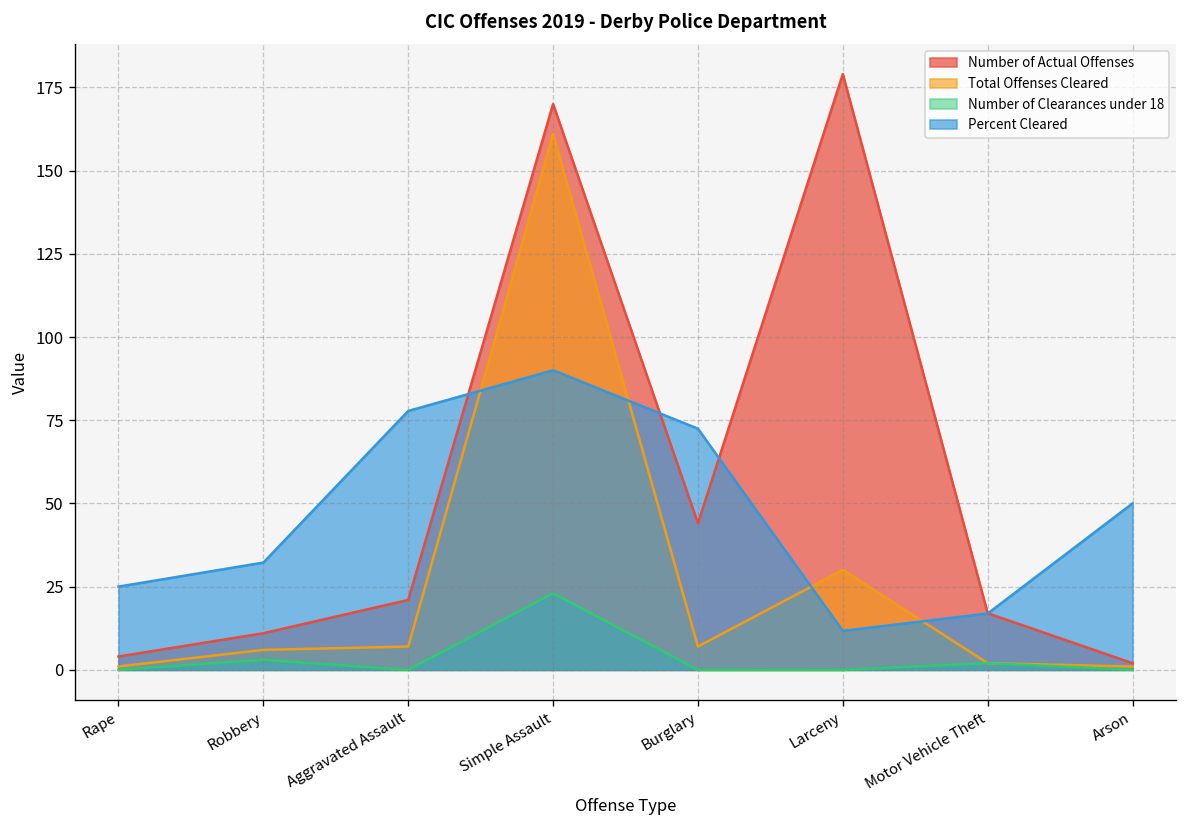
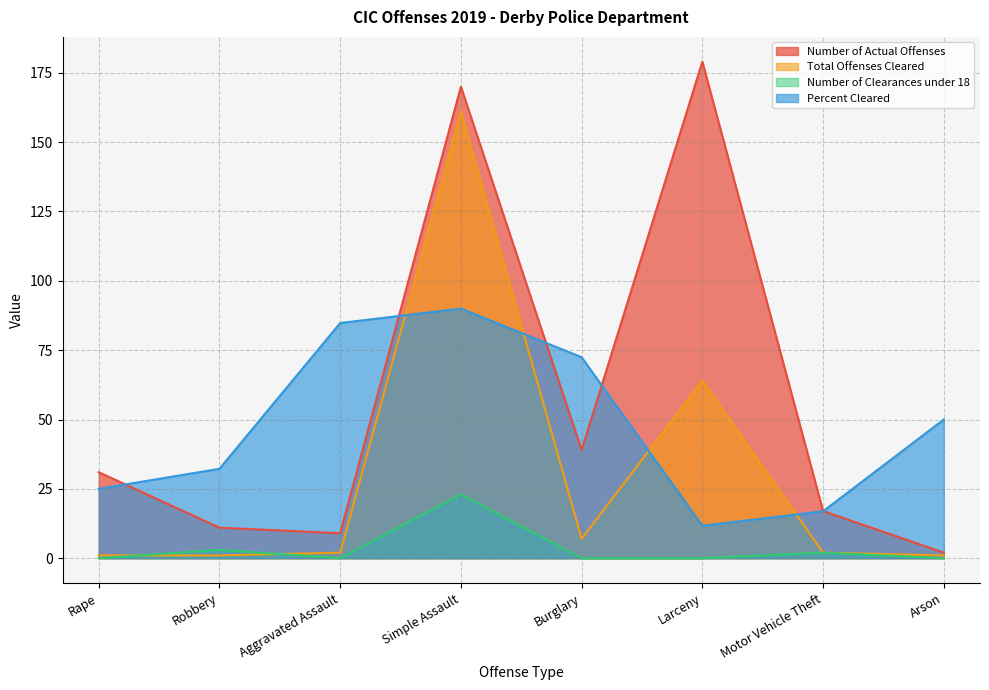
  {
    "Number of Actual Offenses": {
-     "Rape": 4,
+     "Rape": 31,
      "Robbery": 11,
-     "Aggravated Assault": 21,
+     "Aggravated Assault": 9,
      "Simple Assault": 170,
-     "Burglary": 44,
+     "Burglary": 39,
      "Larceny": 179,
      "Arson": 2
    },
    "Total Offenses Cleared": {
      "Rape": 1,
-     "Robbery": 6,
-     "Aggravated Assault": 7,
+     "Robbery": 1,
+     "Aggravated Assault": 2,
      "Simple Assault": 161,
      "Burglary": 7,
-     "Larceny": 30,
+     "Larceny": 64,
      "Arson": 1
    },
    "Number of Clearances under 18": {
      "Rape": 0,
      "Robbery": 3,
      "Aggravated Assault": 0,
      "Simple Assault": 23,
      "Burglary": 0,
      "Larceny": 0,
      "Arson": 0
    },
    "Percent Cleared": {
      "Rape": 25,
      "Robbery": 32,
-     "Aggravated Assault": 78,
+     "Aggravated Assault": 85,
      "Simple Assault": 90,
      "Burglary": 72,
      "Larceny": 12,
      "Arson": 50
    }
  }
